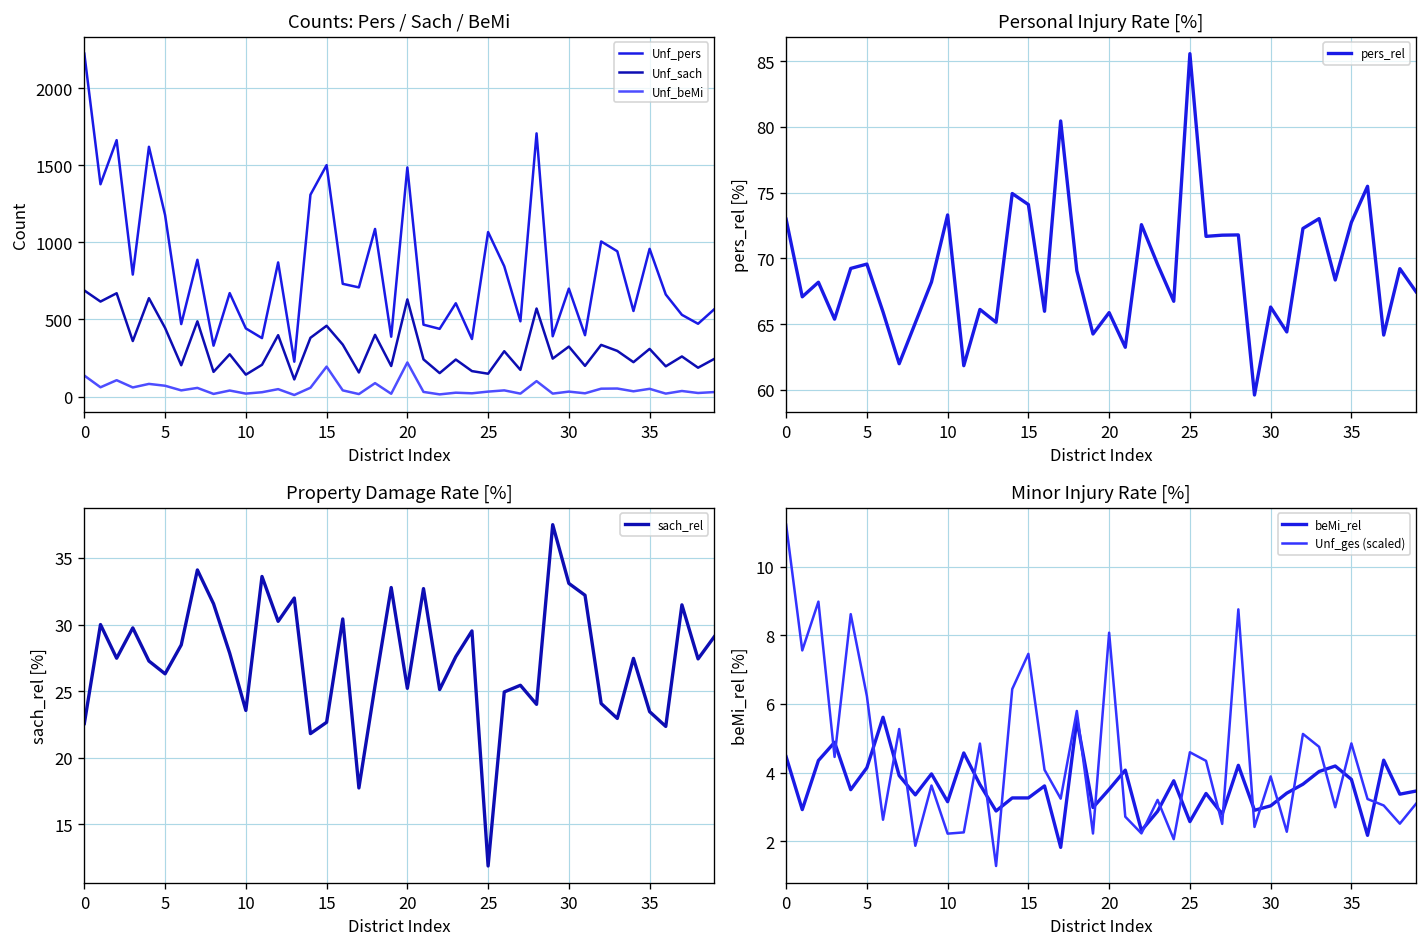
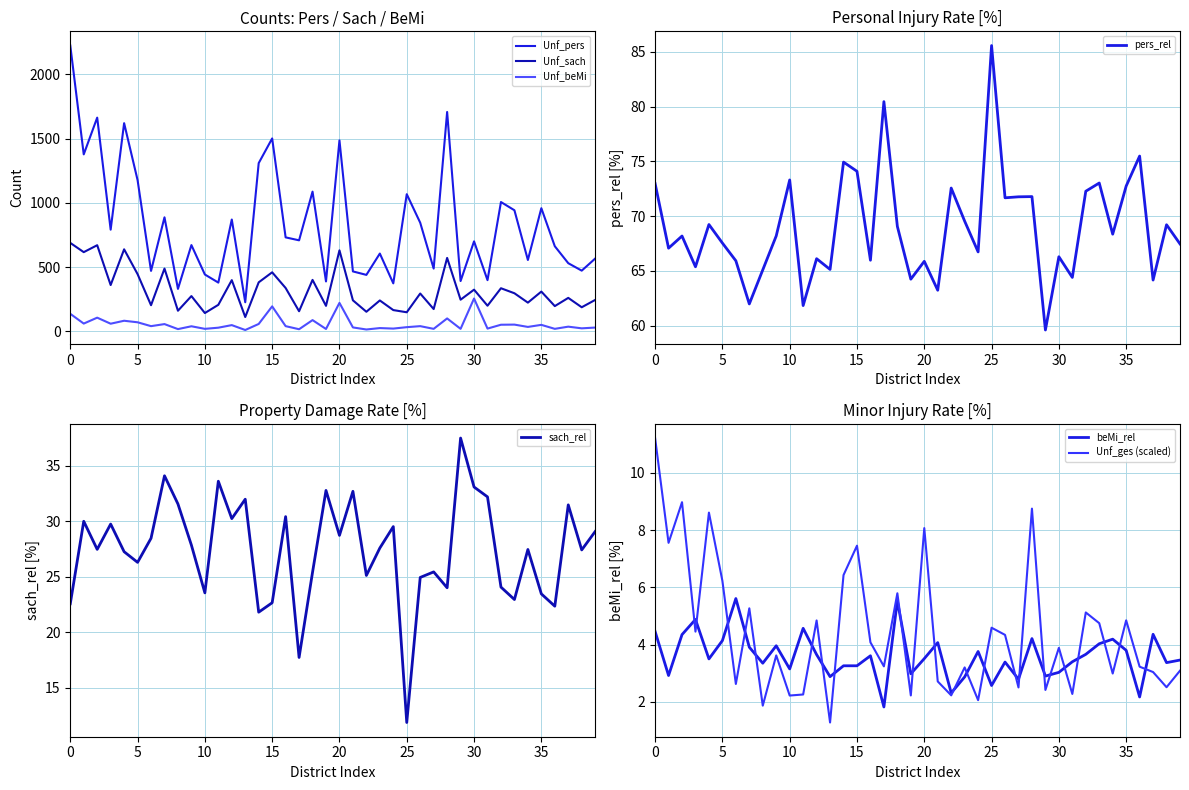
  {
    "Counts: Pers / Sach / BeMi": {
      "Unf_beMi": {
        "0": 140,
        "5": 70,
        "10": 20,
        "15": 190,
        "20": 220,
        "25": 30,
-       "30": 30,
+       "30": 260,
        "35": 50
      }
    },
    "Personal Injury Rate [%]": {
      "0": 73.0,
-     "5": 69.6,
+     "5": 67.5,
      "10": 73.3,
      "15": 74.1,
      "20": 65.9,
      "25": 85.6,
      "30": 66.3,
      "35": 72.7
    },
    "Property Damage Rate [%]": {
      "0": 22.6,
      "5": 26.3,
      "10": 23.6,
      "15": 22.7,
-     "20": 25.2,
+     "20": 28.7,
      "25": 11.9,
      "30": 33.1,
      "35": 23.5
    }
  }
